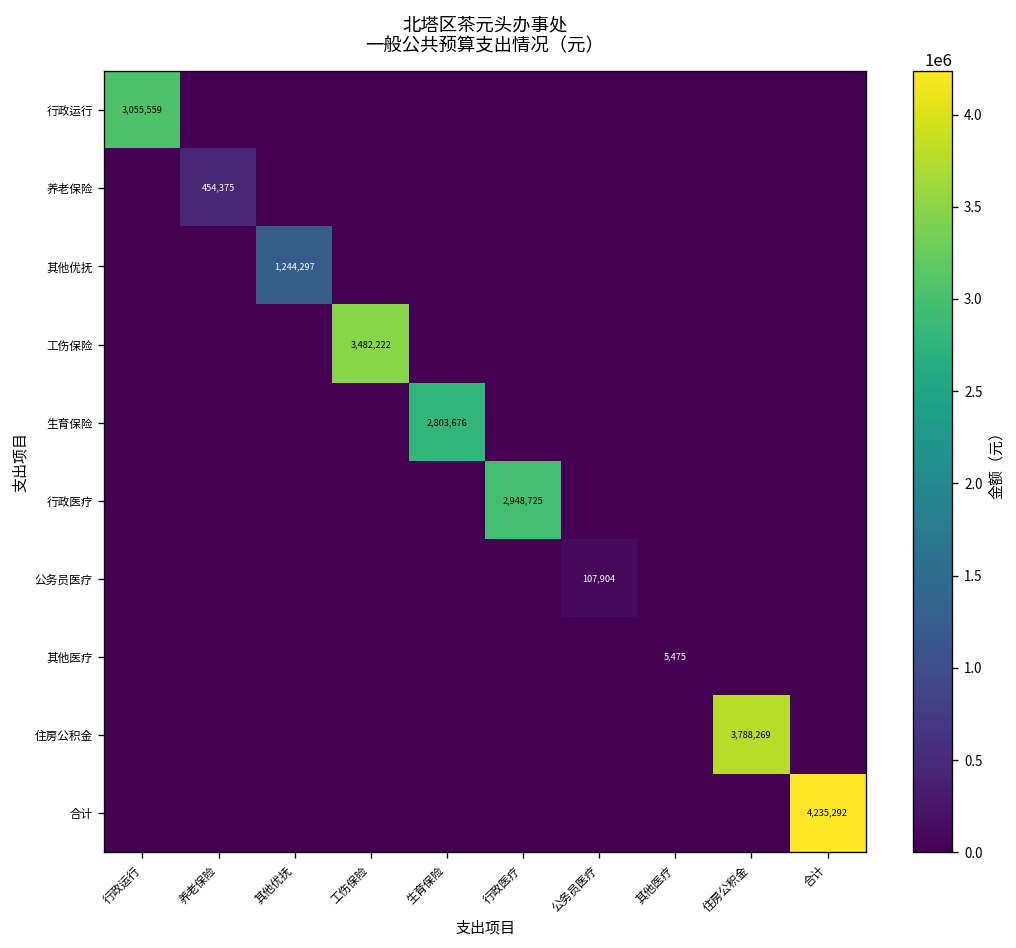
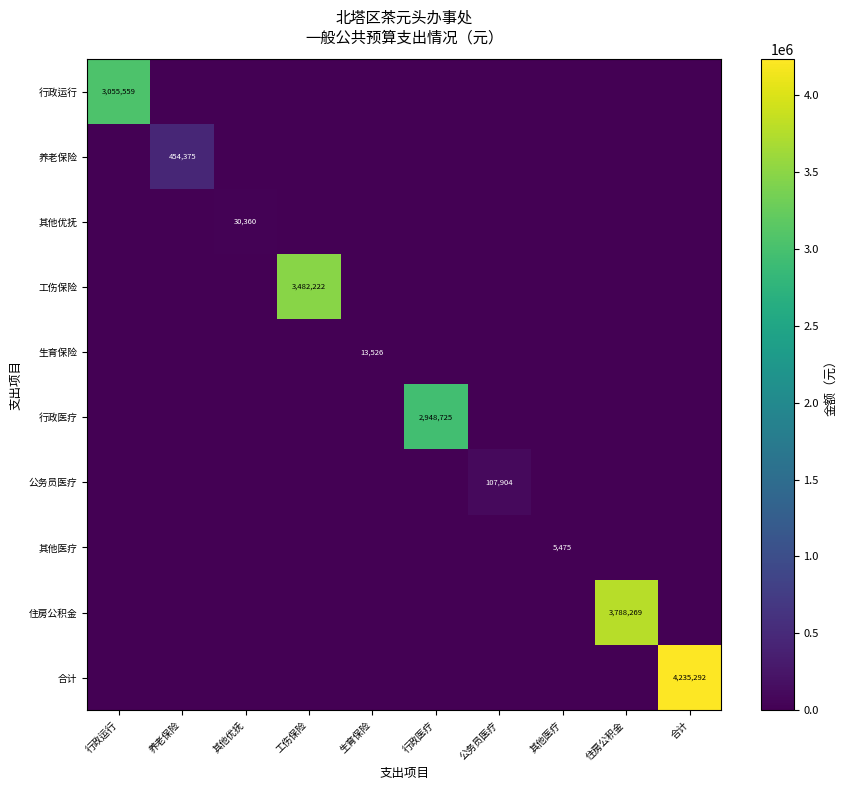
  {
    "行政运行": {
      "行政运行": "3,055,559"
    },
    "养老保险": {
      "养老保险": "454,375"
    },
    "其他优抚": {
-     "其他优抚": "1,244,297"
+     "其他优抚": "30,360"
    },
    "工伤保险": {
      "工伤保险": "3,482,222"
    },
    "生育保险": {
-     "生育保险": "2,803,676"
+     "生育保险": "13,526"
    },
    "行政医疗": {
      "行政医疗": "2,948,725"
    },
    "公务员医疗": {
      "公务员医疗": "107,904"
    },
    "其他医疗": {
      "其他医疗": "5,475"
    },
    "住房公积金": {
      "住房公积金": "3,788,269"
    },
    "合计": {
      "合计": "4,235,292"
    }
  }
